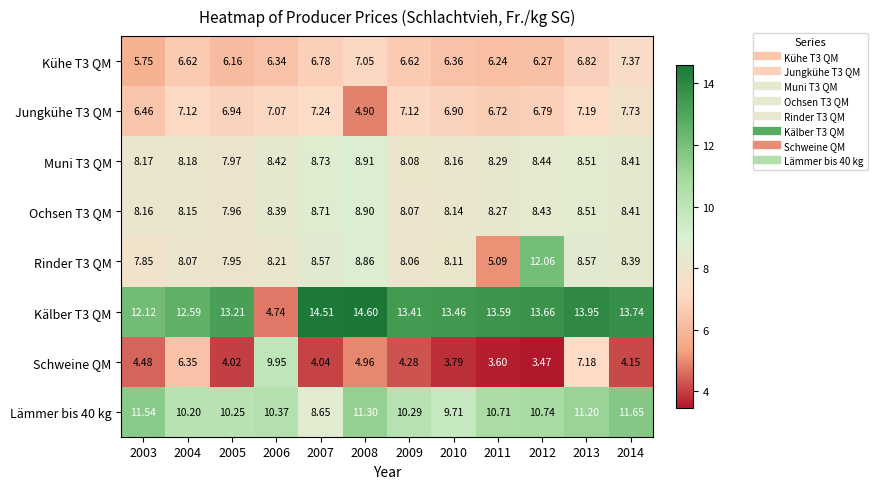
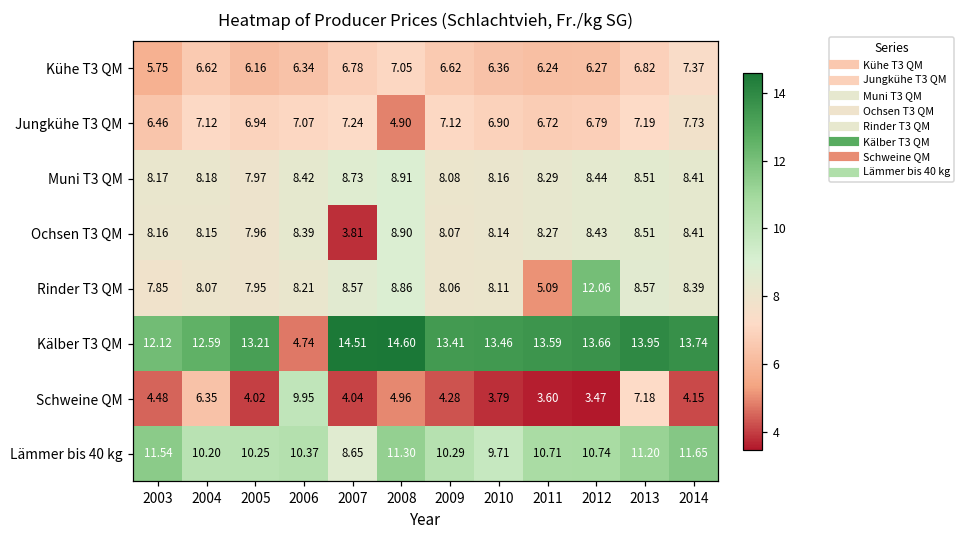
  {
    "Kühe T3 QM": {
      "2003": 5.75,
      "2004": 6.62,
      "2005": 6.16,
      "2006": 6.34,
      "2007": 6.78,
      "2008": 7.05,
      "2009": 6.62,
      "2010": 6.36,
      "2011": 6.24,
      "2012": 6.27,
      "2013": 6.82,
      "2014": 7.37
    },
    "Jungkühe T3 QM": {
      "2003": 6.46,
      "2004": 7.12,
      "2005": 6.94,
      "2006": 7.07,
      "2007": 7.24,
      "2008": 4.90,
      "2009": 7.12,
      "2010": 6.90,
      "2011": 6.72,
      "2012": 6.79,
      "2013": 7.19,
      "2014": 7.73
    },
    "Muni T3 QM": {
      "2003": 8.17,
      "2004": 8.18,
      "2005": 7.97,
      "2006": 8.42,
      "2007": 8.73,
      "2008": 8.91,
      "2009": 8.08,
      "2010": 8.16,
      "2011": 8.29,
      "2012": 8.44,
      "2013": 8.51,
      "2014": 8.41
    },
    "Ochsen T3 QM": {
      "2003": 8.16,
      "2004": 8.15,
      "2005": 7.96,
      "2006": 8.39,
-     "2007": 8.71,
+     "2007": 3.81,
      "2008": 8.90,
      "2009": 8.07,
      "2010": 8.14,
      "2011": 8.27,
      "2012": 8.43,
      "2013": 8.51,
      "2014": 8.41
    },
    "Rinder T3 QM": {
      "2003": 7.85,
      "2004": 8.07,
      "2005": 7.95,
      "2006": 8.21,
      "2007": 8.57,
      "2008": 8.86,
      "2009": 8.06,
      "2010": 8.11,
      "2011": 5.09,
      "2012": 12.06,
      "2013": 8.57,
      "2014": 8.39
    },
    "Kälber T3 QM": {
      "2003": 12.12,
      "2004": 12.59,
      "2005": 13.21,
      "2006": 4.74,
      "2007": 14.51,
      "2008": 14.60,
      "2009": 13.41,
      "2010": 13.46,
      "2011": 13.59,
      "2012": 13.66,
      "2013": 13.95,
      "2014": 13.74
    },
    "Schweine QM": {
      "2003": 4.48,
      "2004": 6.35,
      "2005": 4.02,
      "2006": 9.95,
      "2007": 4.04,
      "2008": 4.96,
      "2009": 4.28,
      "2010": 3.79,
      "2011": 3.60,
      "2012": 3.47,
      "2013": 7.18,
      "2014": 4.15
    },
    "Lämmer bis 40 kg": {
      "2003": 11.54,
      "2004": 10.20,
      "2005": 10.25,
      "2006": 10.37,
      "2007": 8.65,
      "2008": 11.30,
      "2009": 10.29,
      "2010": 9.71,
      "2011": 10.71,
      "2012": 10.74,
      "2013": 11.20,
      "2014": 11.65
    }
  }
